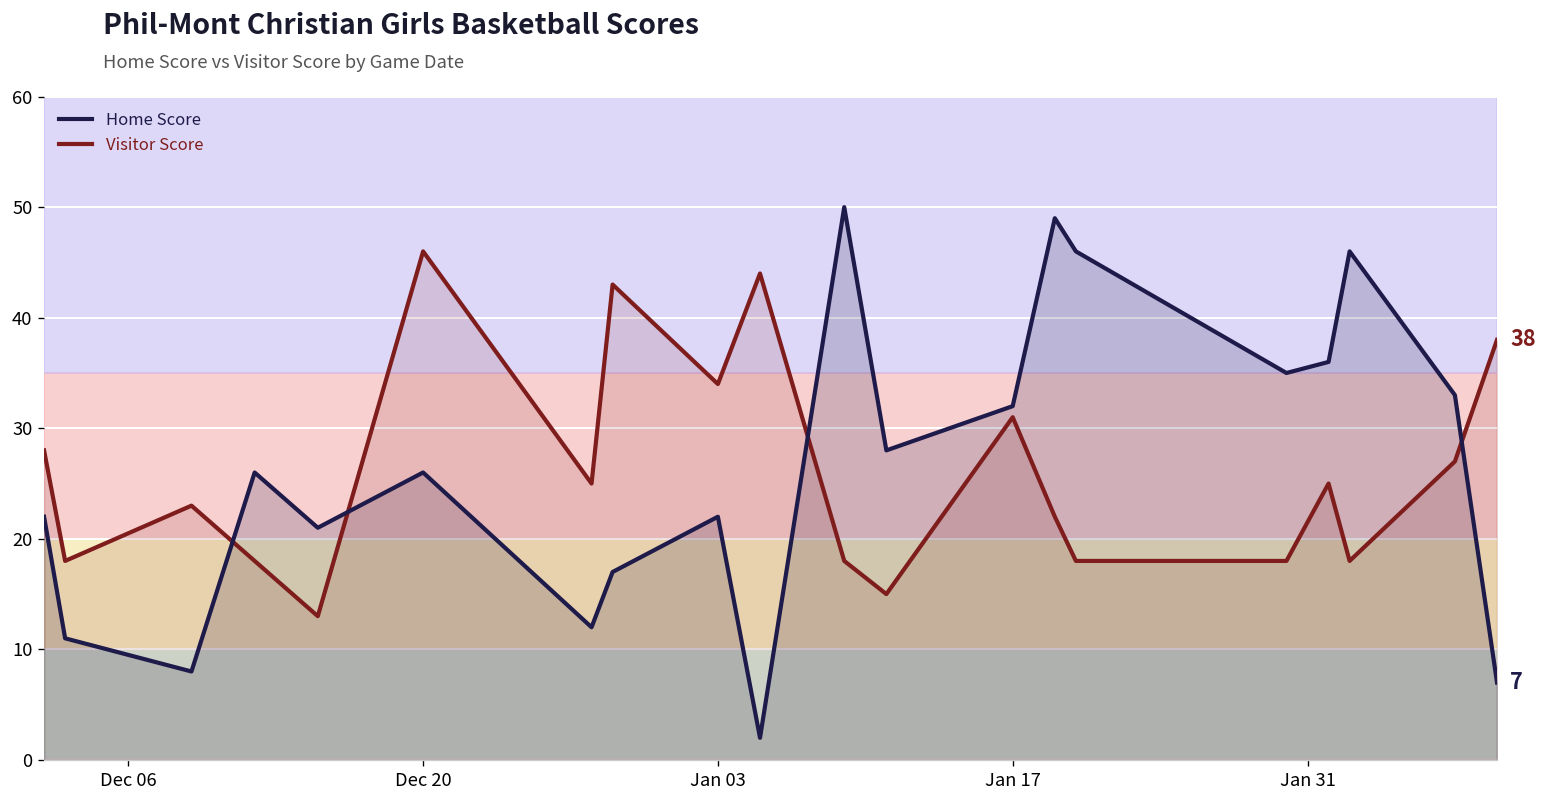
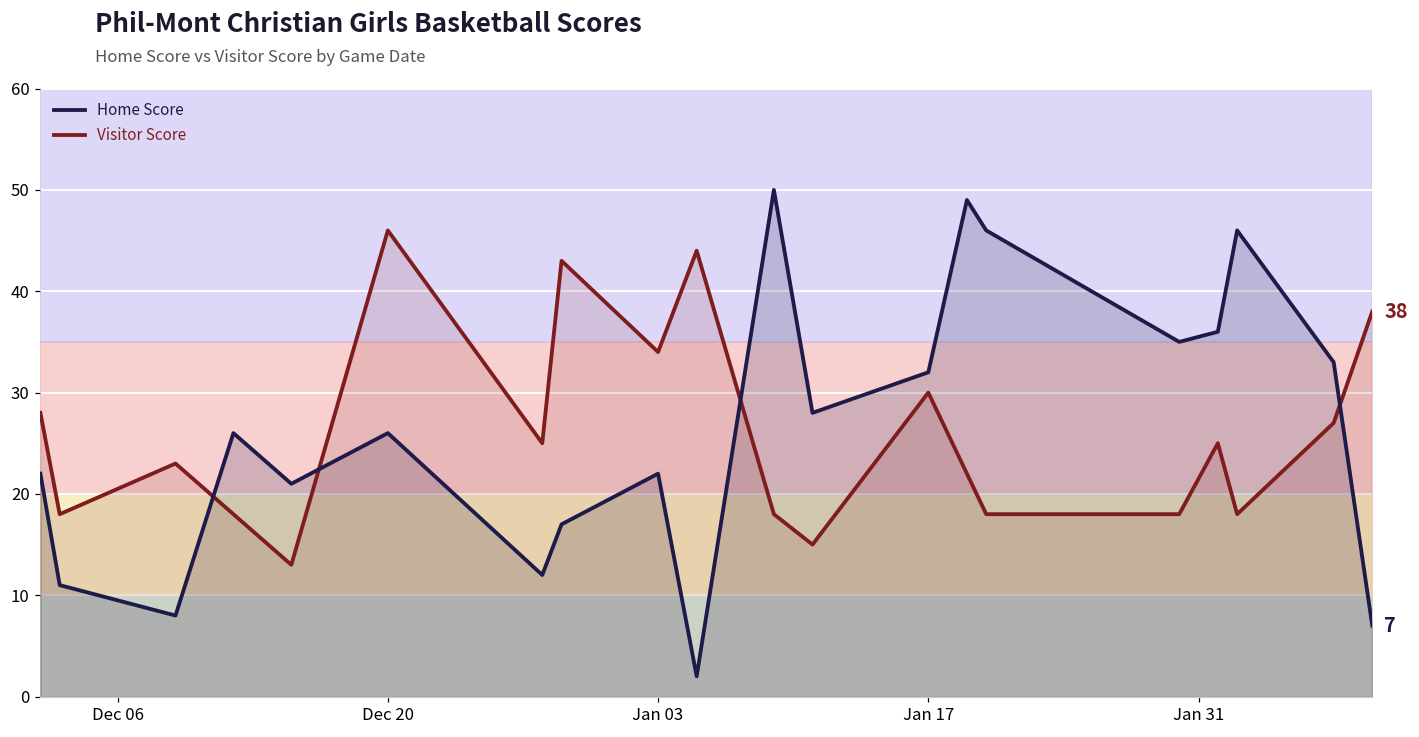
  {
    "Home Score": {
      "Dec 20": 26,
      "Jan 03": 22,
      "Jan 17": 32
    },
    "Visitor Score": {
      "Dec 20": 46,
      "Jan 03": 34,
-     "Jan 17": 31
+     "Jan 17": 30
    }
  }
